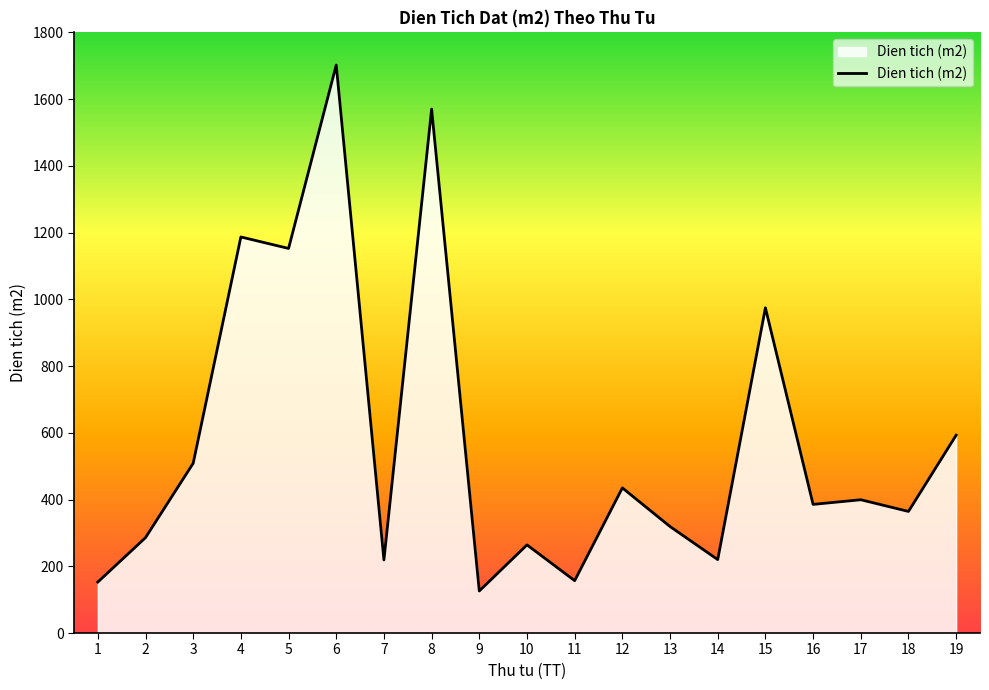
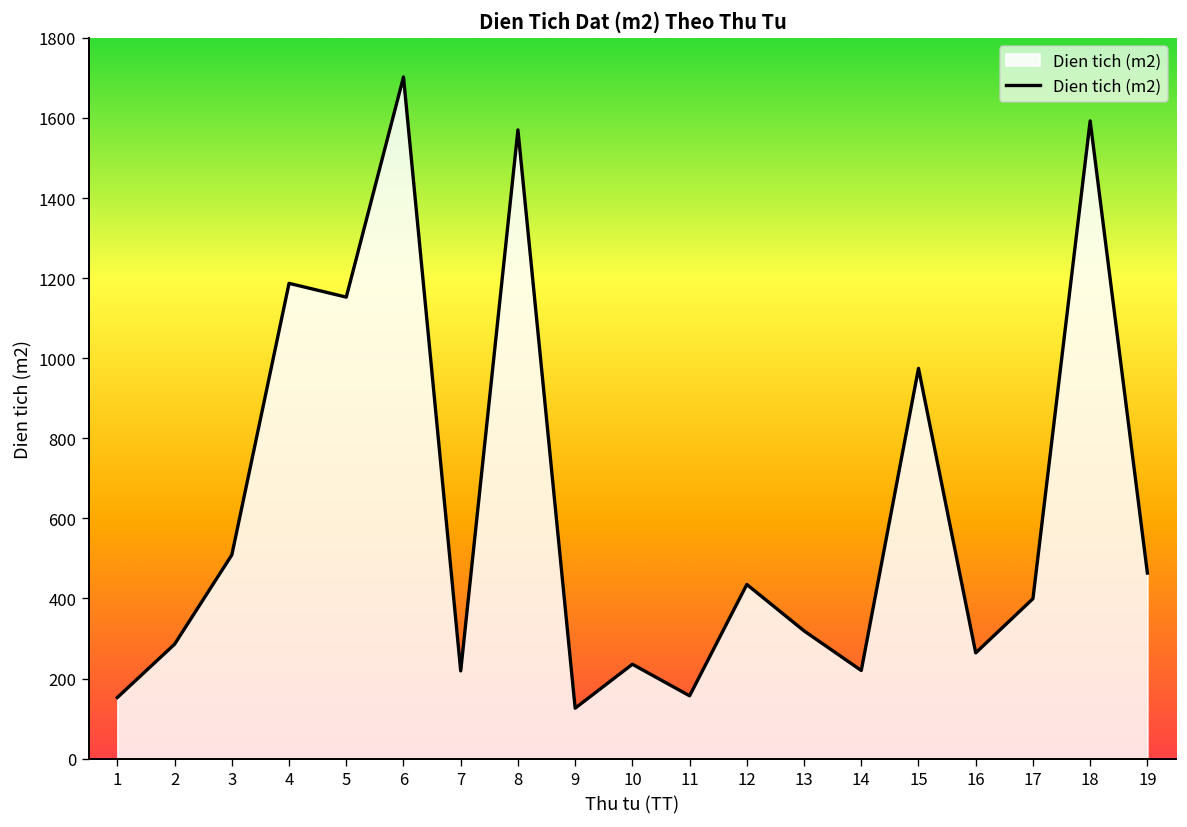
  {
    "1": 150,
    "2": 290,
    "3": 510,
    "4": 1190,
    "5": 1150,
    "6": 1700,
    "7": 220,
    "8": 1570,
    "9": 130,
-   "10": 260,
+   "10": 240,
    "11": 160,
    "12": 430,
    "13": 320,
    "14": 220,
    "15": 970,
-   "16": 390,
+   "16": 260,
    "17": 400,
-   "18": 360,
-   "19": 590
+   "18": 1590,
+   "19": 460
  }
